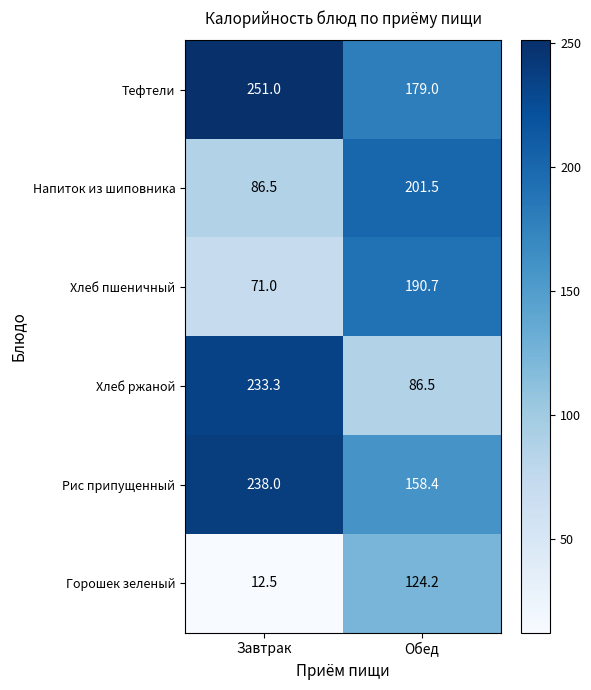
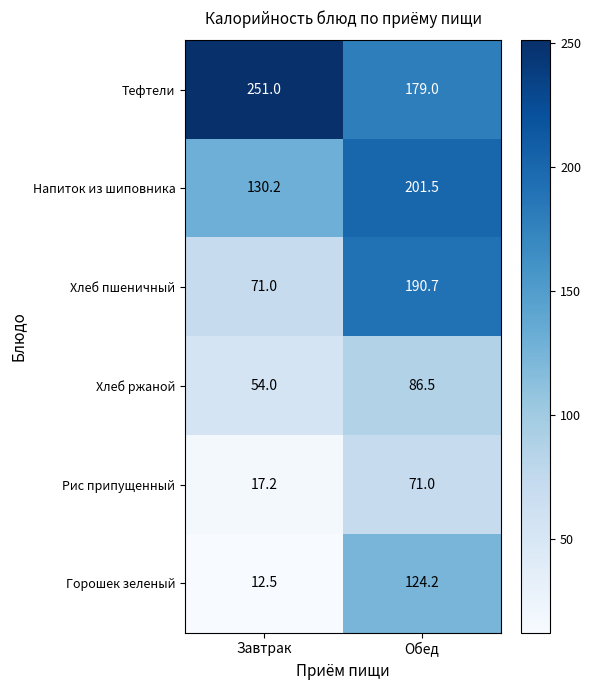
  {
    "Тефтели": {
      "Завтрак": 251.0,
      "Обед": 179.0
    },
    "Напиток из шиповника": {
-     "Завтрак": 86.5,
+     "Завтрак": 130.2,
      "Обед": 201.5
    },
    "Хлеб пшеничный": {
      "Завтрак": 71.0,
      "Обед": 190.7
    },
    "Хлеб ржаной": {
-     "Завтрак": 233.3,
+     "Завтрак": 54.0,
      "Обед": 86.5
    },
    "Рис припущенный": {
-     "Завтрак": 238.0,
-     "Обед": 158.4
+     "Завтрак": 17.2,
+     "Обед": 71.0
    },
    "Горошек зеленый": {
      "Завтрак": 12.5,
      "Обед": 124.2
    }
  }
